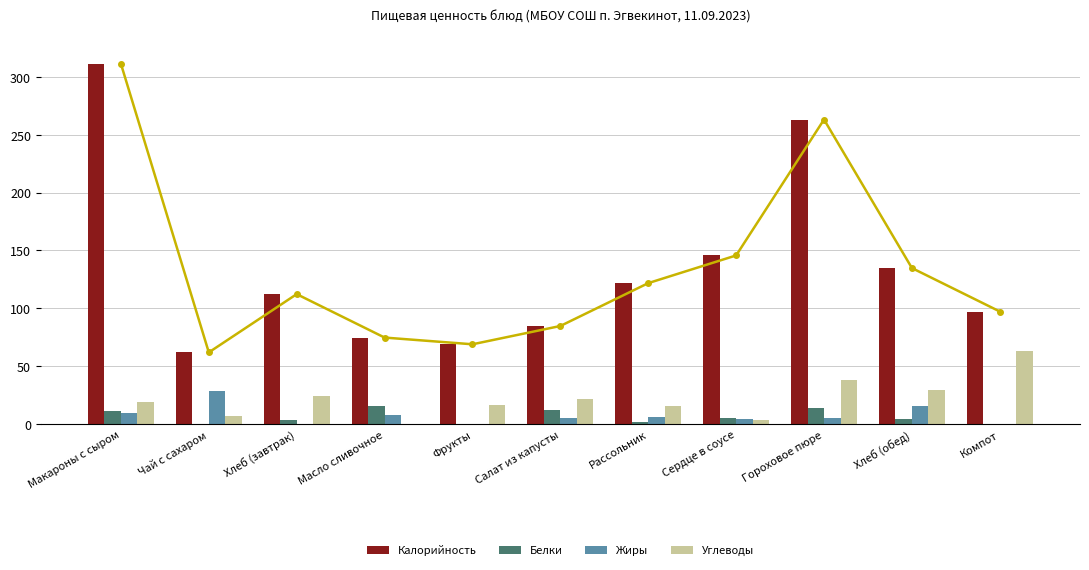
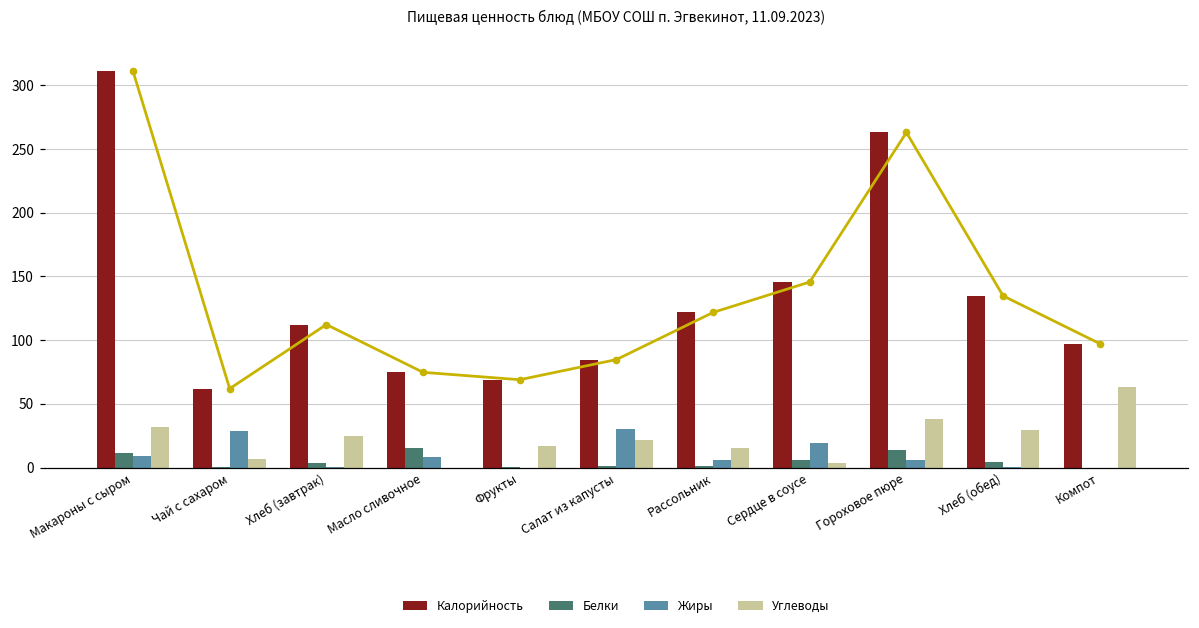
  {
    "Калорийность": {
      "Макароны с сыром": 311,
      "Чай с сахаром": 62,
      "Хлеб (завтрак)": 112,
      "Масло сливочное": 75,
      "Фрукты": 69,
      "Салат из капусты": 85,
      "Рассольник": 122,
      "Сердце в соусе": 146,
      "Гороховое пюре": 263,
      "Хлеб (обед)": 135,
      "Компот": 97
    },
    "Белки": {
      "Макароны с сыром": 11,
      "Хлеб (завтрак)": 4,
      "Масло сливочное": 16,
-     "Салат из капусты": 12,
+     "Салат из капусты": 1,
      "Сердце в соусе": 6,
      "Гороховое пюре": 14,
      "Хлеб (обед)": 5,
      "Компот": 0
    },
    "Жиры": {
      "Макароны с сыром": 9,
      "Чай с сахаром": 29,
      "Масло сливочное": 8,
      "Фрукты": 0,
-     "Салат из капусты": 5,
+     "Салат из капусты": 30,
      "Рассольник": 6,
-     "Сердце в соусе": 4,
+     "Сердце в соусе": 19,
      "Гороховое пюре": 6,
-     "Хлеб (обед)": 16,
+     "Хлеб (обед)": 1,
      "Компот": 0
    },
    "Углеводы": {
-     "Макароны с сыром": 19,
+     "Макароны с сыром": 32,
      "Чай с сахаром": 7,
      "Хлеб (завтрак)": 25,
      "Масло сливочное": 0,
      "Фрукты": 17,
      "Салат из капусты": 22,
      "Рассольник": 16,
      "Сердце в соусе": 4,
      "Гороховое пюре": 38,
      "Хлеб (обед)": 30,
      "Компот": 63
    }
  }
